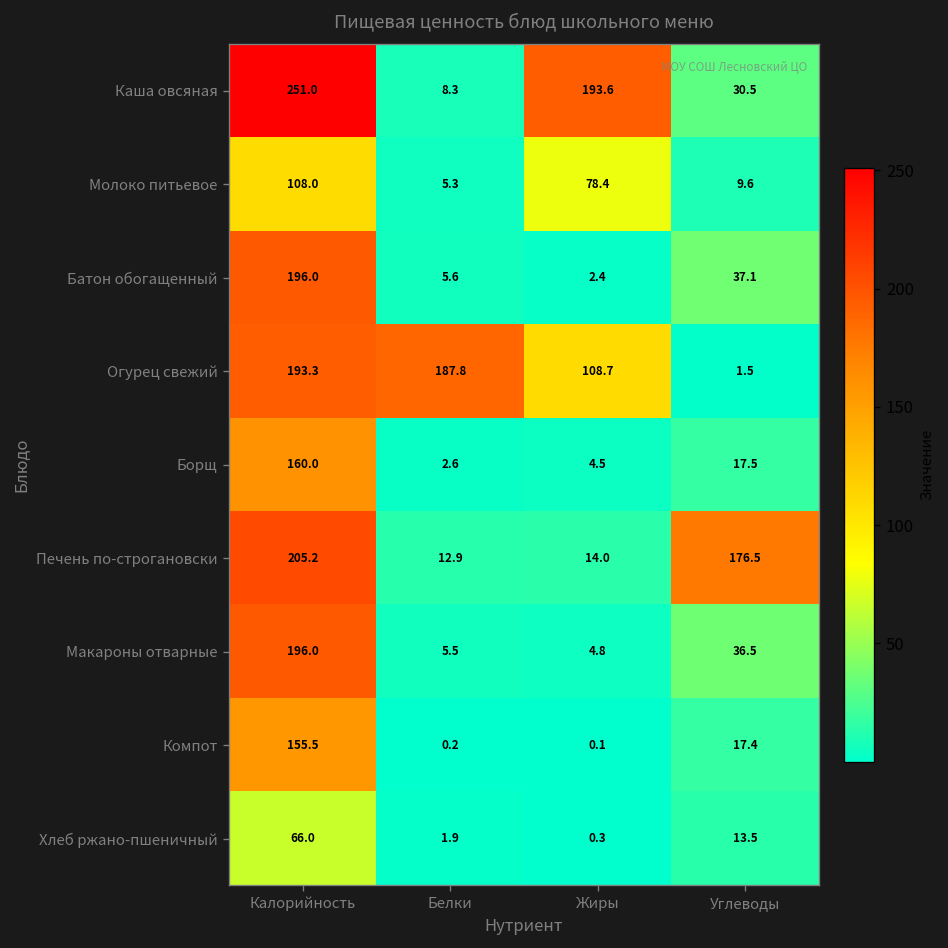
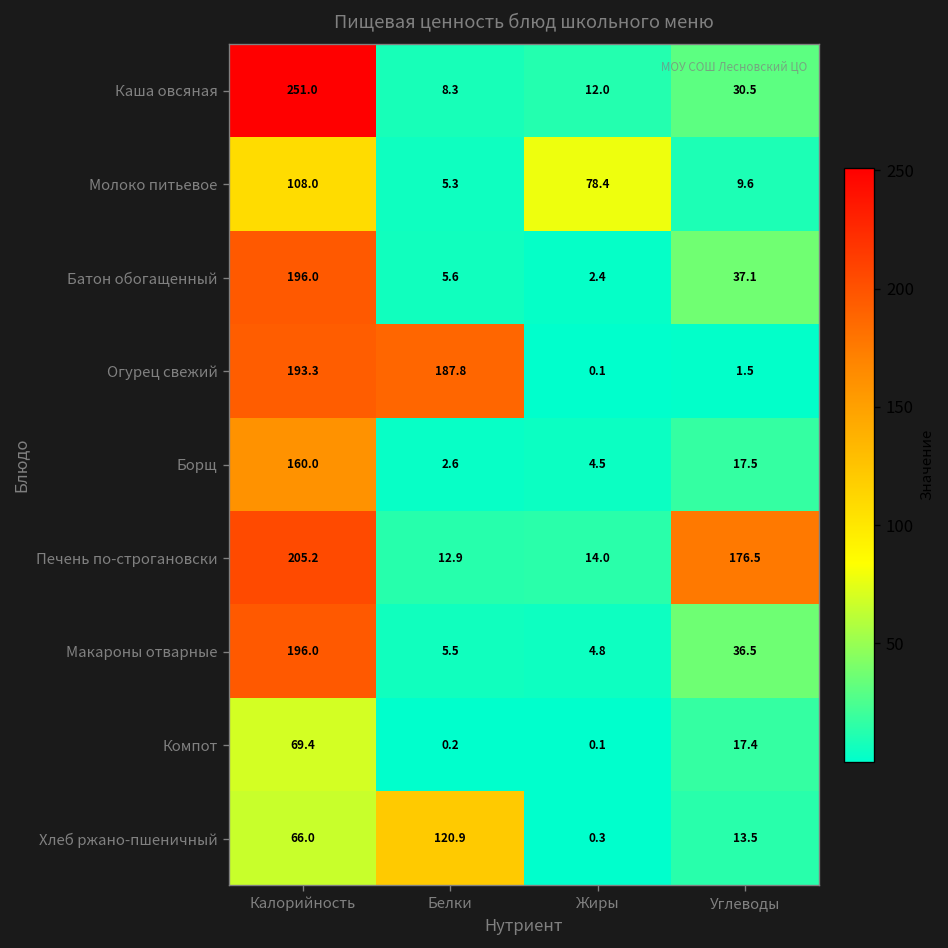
  {
    "Каша овсяная": {
      "Калорийность": 251.0,
      "Белки": 8.3,
-     "Жиры": 193.6
+     "Жиры": 12.0
    },
    "Молоко питьевое": {
      "Калорийность": 108.0,
      "Белки": 5.3,
      "Жиры": 78.4,
      "Углеводы": 9.6
    },
    "Батон обогащенный": {
      "Калорийность": 196.0,
      "Белки": 5.6,
      "Жиры": 2.4,
      "Углеводы": 37.1
    },
    "Огурец свежий": {
      "Калорийность": 193.3,
      "Белки": 187.8,
-     "Жиры": 108.7,
+     "Жиры": 0.1,
      "Углеводы": 1.5
    },
    "Борщ": {
      "Калорийность": 160.0,
      "Белки": 2.6,
      "Жиры": 4.5,
      "Углеводы": 17.5
    },
    "Печень по-строгановски": {
      "Калорийность": 205.2,
      "Белки": 12.9,
      "Жиры": 14.0,
      "Углеводы": 176.5
    },
    "Макароны отварные": {
      "Калорийность": 196.0,
      "Белки": 5.5,
      "Жиры": 4.8,
      "Углеводы": 36.5
    },
    "Компот": {
-     "Калорийность": 155.5,
+     "Калорийность": 69.4,
      "Белки": 0.2,
      "Жиры": 0.1,
      "Углеводы": 17.4
    },
    "Хлеб ржано-пшеничный": {
      "Калорийность": 66.0,
-     "Белки": 1.9,
+     "Белки": 120.9,
      "Жиры": 0.3,
      "Углеводы": 13.5
    }
  }
